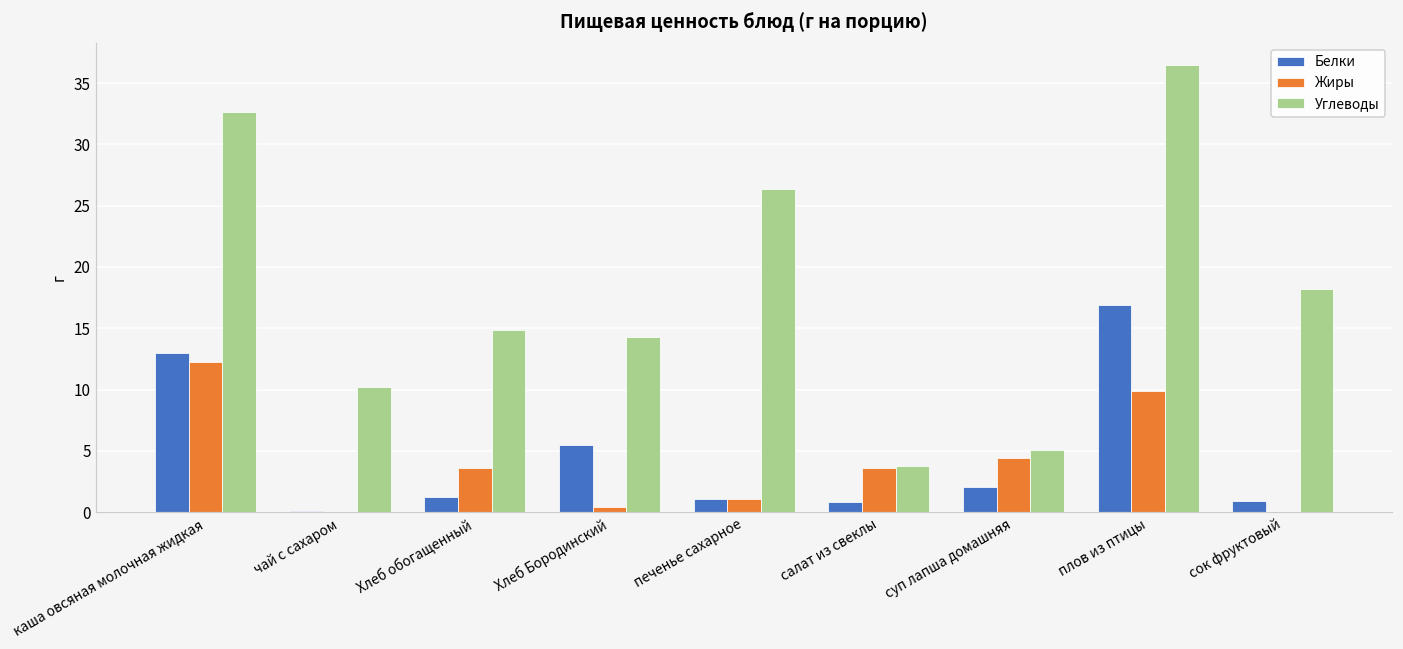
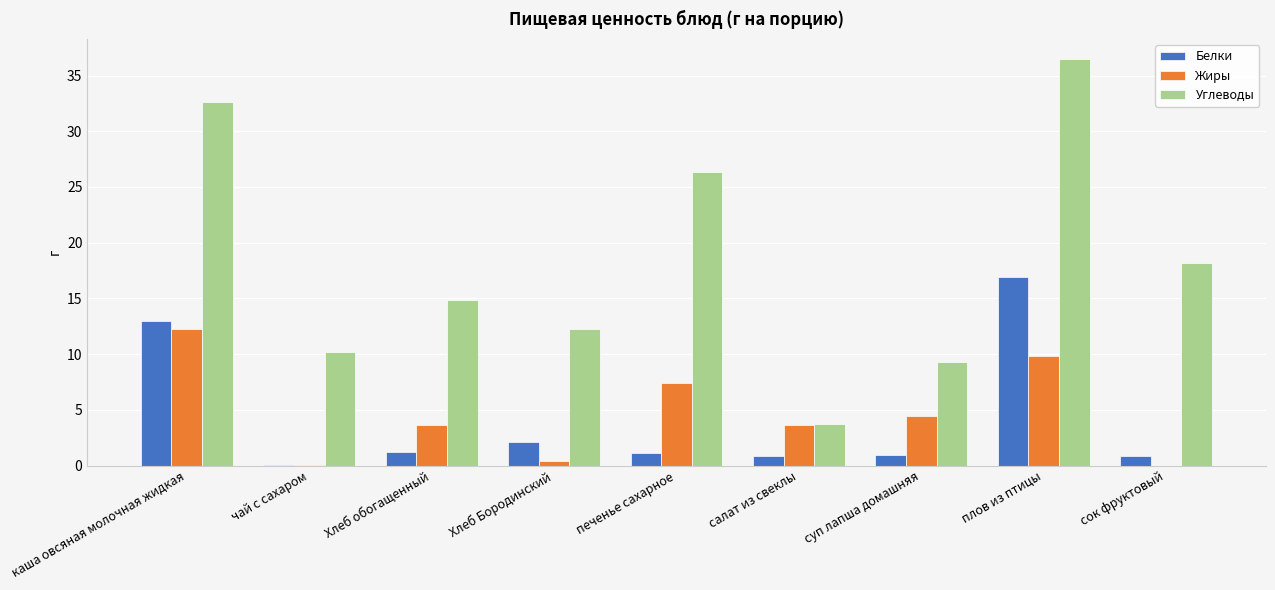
  {
    "Белки": {
      "каша овсяная молочная жидкая": 13.0,
      "Хлеб обогащенный": 1.2,
-     "Хлеб Бородинский": 5.5,
+     "Хлеб Бородинский": 2.1,
      "печенье сахарное": 1.1,
      "салат из свеклы": 0.9,
-     "суп лапша домашняя": 2.1,
+     "суп лапша домашняя": 1.0,
      "плов из птицы": 16.9,
      "сок фруктовый": 0.9
    },
    "Жиры": {
      "каша овсяная молочная жидкая": 12.2,
      "Хлеб обогащенный": 3.6,
      "Хлеб Бородинский": 0.4,
-     "печенье сахарное": 1.1,
+     "печенье сахарное": 7.4,
      "салат из свеклы": 3.6,
      "суп лапша домашняя": 4.4,
      "плов из птицы": 9.9,
      "сок фруктовый": 0.0
    },
    "Углеводы": {
      "каша овсяная молочная жидкая": 32.6,
      "чай с сахаром": 10.2,
      "Хлеб обогащенный": 14.9,
-     "Хлеб Бородинский": 14.3,
+     "Хлеб Бородинский": 12.3,
      "печенье сахарное": 26.3,
      "салат из свеклы": 3.8,
-     "суп лапша домашняя": 5.1,
+     "суп лапша домашняя": 9.3,
      "плов из птицы": 36.5,
      "сок фруктовый": 18.2
    }
  }
